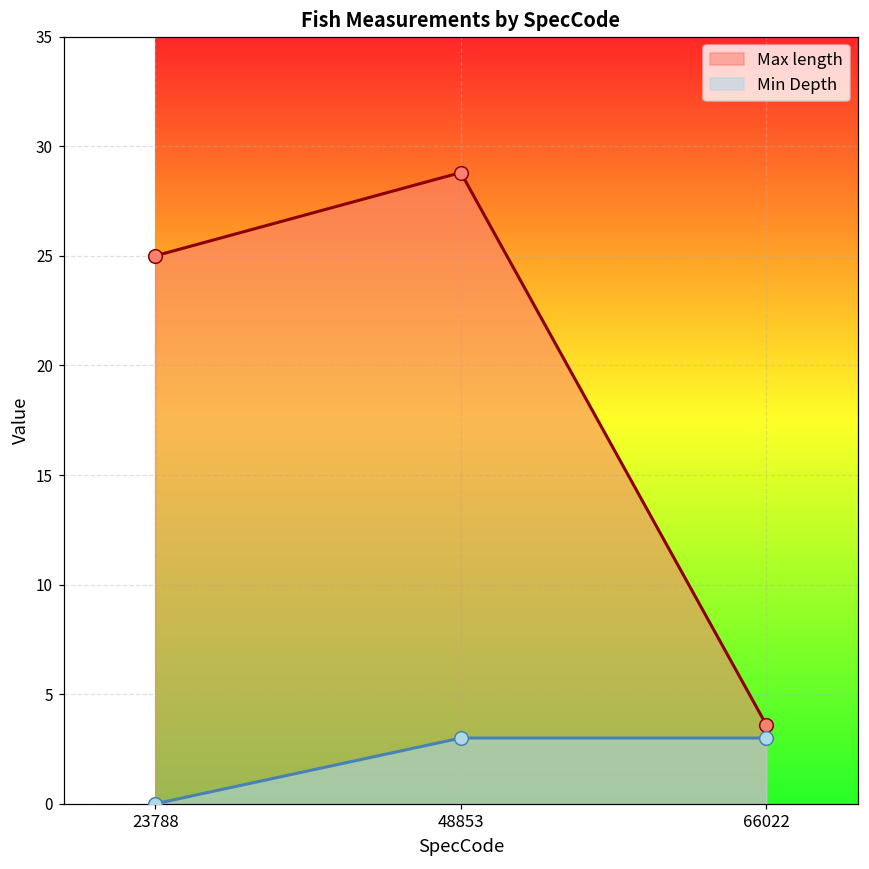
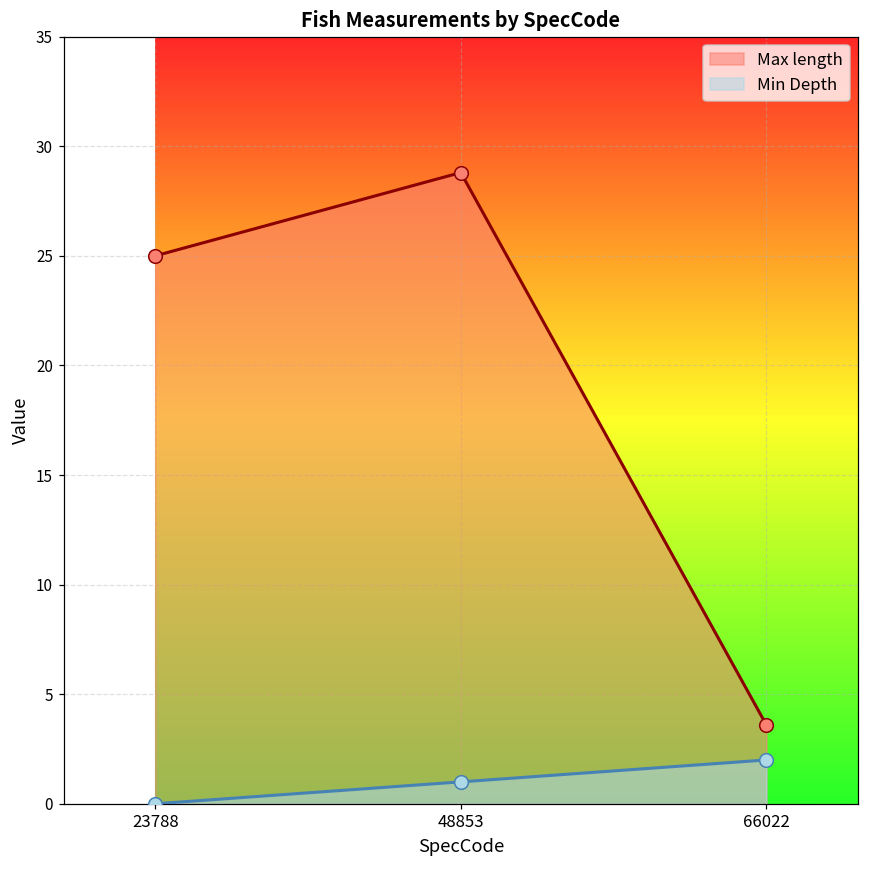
  {
    "Max length": {
      "23788": 25,
      "48853": 28.8,
      "66022": 3.6
    },
    "Min Depth": {
      "23788": 0,
-     "48853": 3,
-     "66022": 3
+     "48853": 1,
+     "66022": 2
    }
  }
